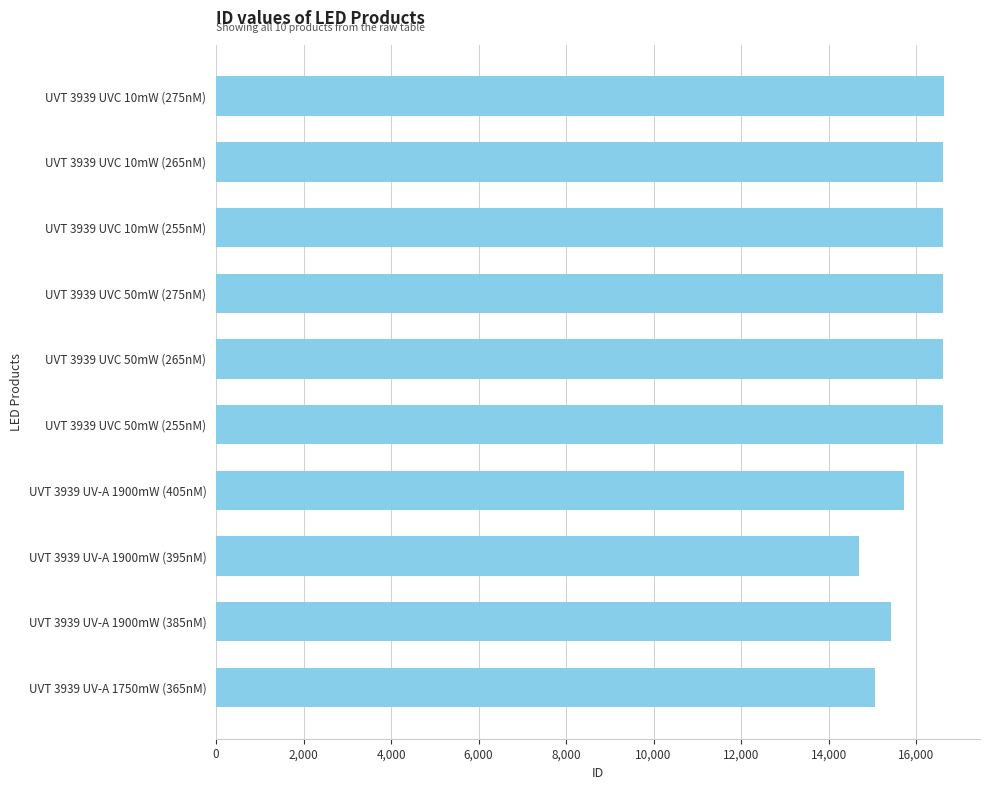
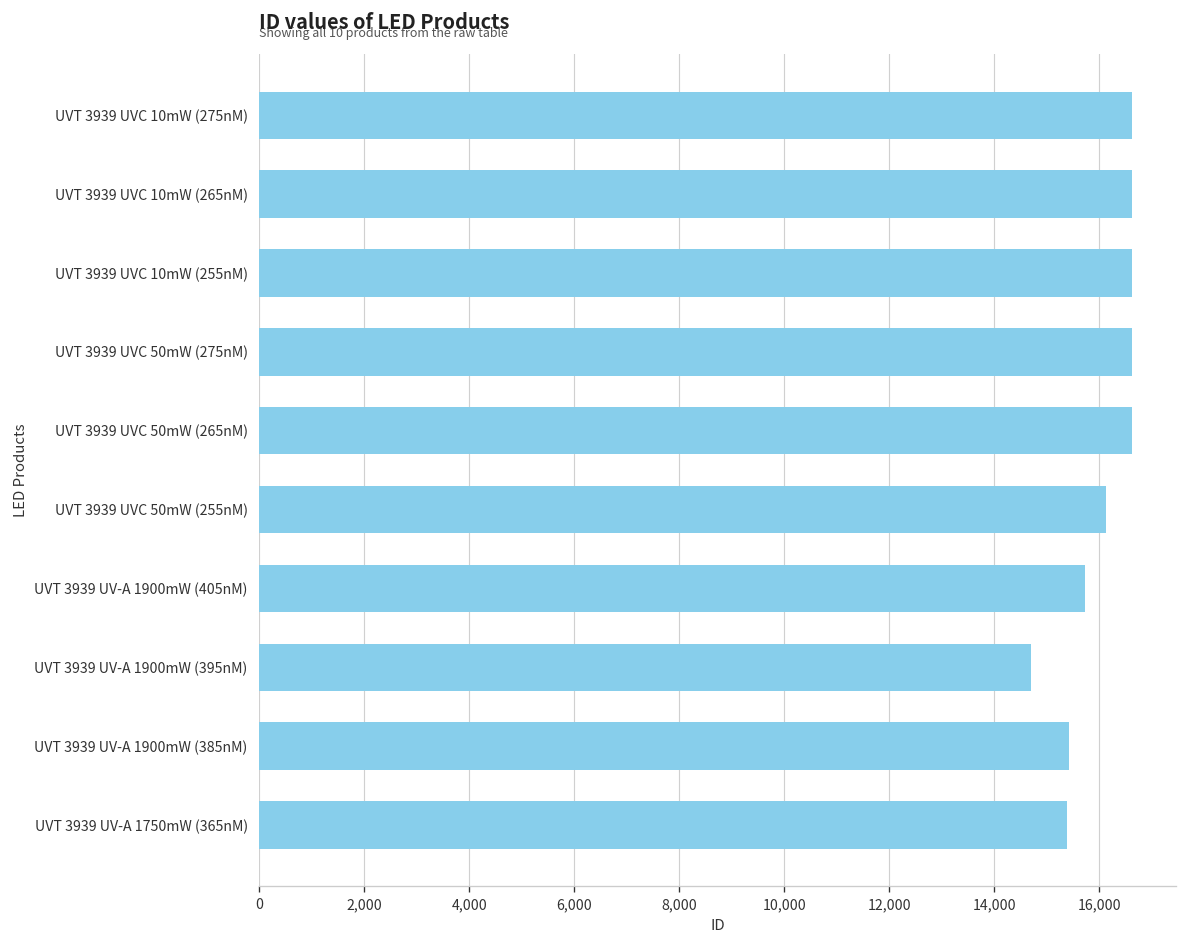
  {
    "UVT 3939 UVC 10mW (275nM)": "16,600",
    "UVT 3939 UVC 10mW (265nM)": "16,600",
    "UVT 3939 UVC 10mW (255nM)": "16,600",
    "UVT 3939 UVC 50mW (275nM)": "16,600",
    "UVT 3939 UVC 50mW (265nM)": "16,600",
-   "UVT 3939 UVC 50mW (255nM)": "16,600",
+   "UVT 3939 UVC 50mW (255nM)": "16,100",
    "UVT 3939 UV-A 1900mW (405nM)": "15,700",
    "UVT 3939 UV-A 1900mW (395nM)": "14,700",
    "UVT 3939 UV-A 1900mW (385nM)": "15,400",
-   "UVT 3939 UV-A 1750mW (365nM)": "15,100"
+   "UVT 3939 UV-A 1750mW (365nM)": "15,400"
  }
